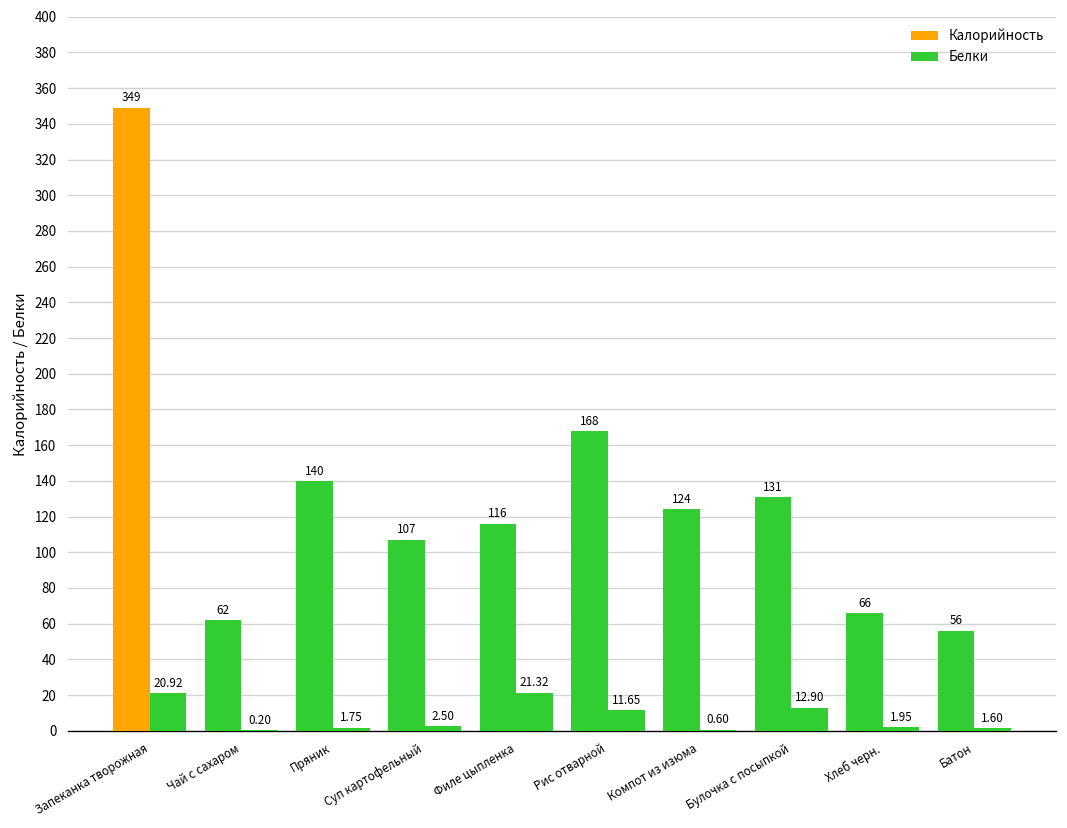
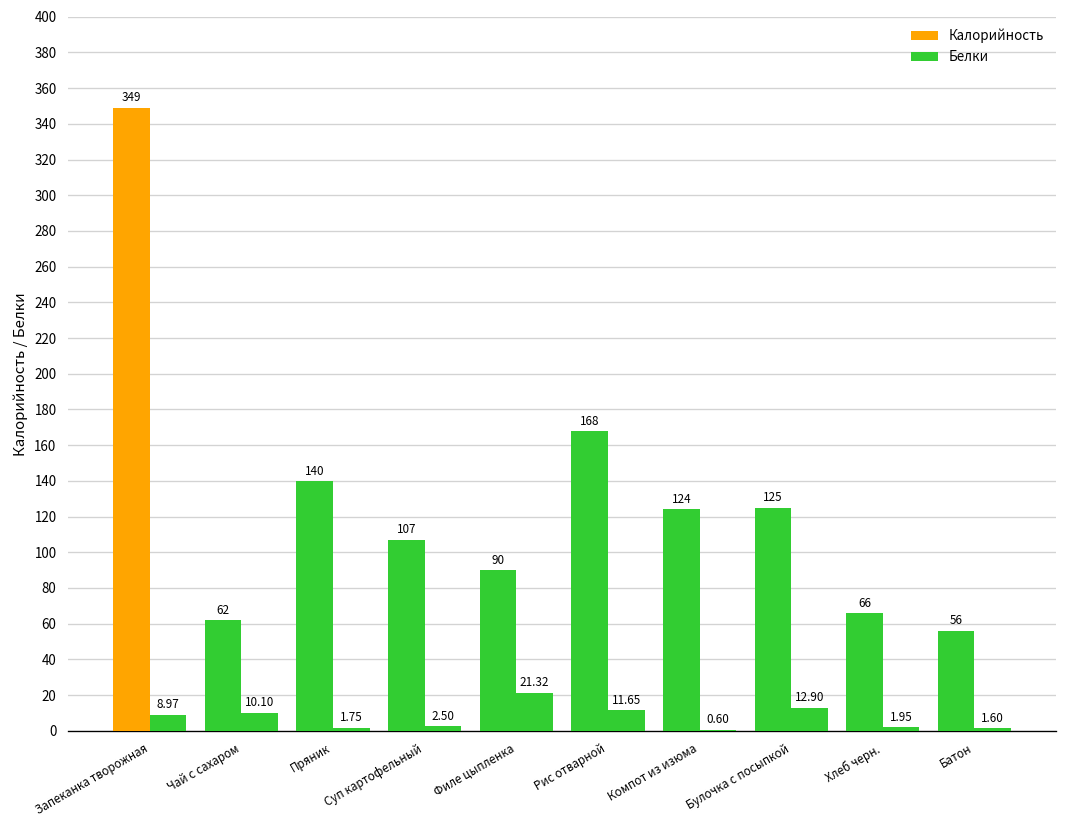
  {
    "Калорийность": {
      "Запеканка творожная": 349,
      "Чай с сахаром": 62,
      "Пряник": 140,
      "Суп картофельный": 107,
-     "Филе цыпленка": 116,
+     "Филе цыпленка": 90,
      "Рис отварной": 168,
      "Компот из изюма": 124,
-     "Булочка с посыпкой": 131,
+     "Булочка с посыпкой": 125,
      "Хлеб черн.": 66,
      "Батон": 56
    },
    "Белки": {
-     "Запеканка творожная": 20.92,
-     "Чай с сахаром": 0.20,
+     "Запеканка творожная": 8.97,
+     "Чай с сахаром": 10.10,
      "Пряник": 1.75,
      "Суп картофельный": 2.50,
      "Филе цыпленка": 21.32,
      "Рис отварной": 11.65,
      "Компот из изюма": 0.60,
      "Булочка с посыпкой": 12.90,
      "Хлеб черн.": 1.95,
      "Батон": 1.60
    }
  }
